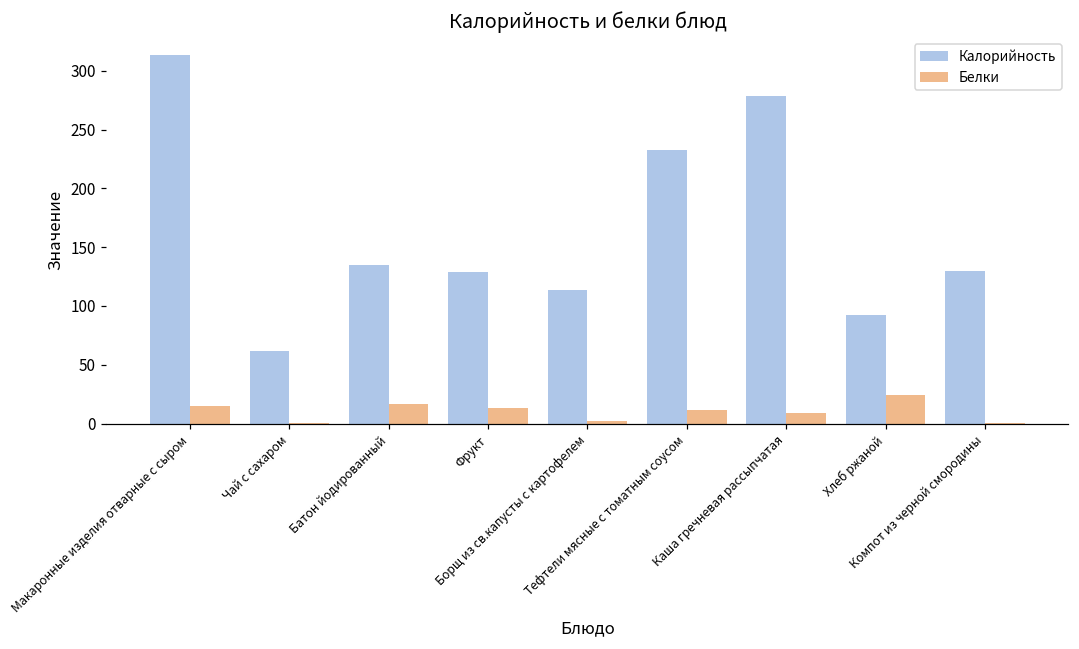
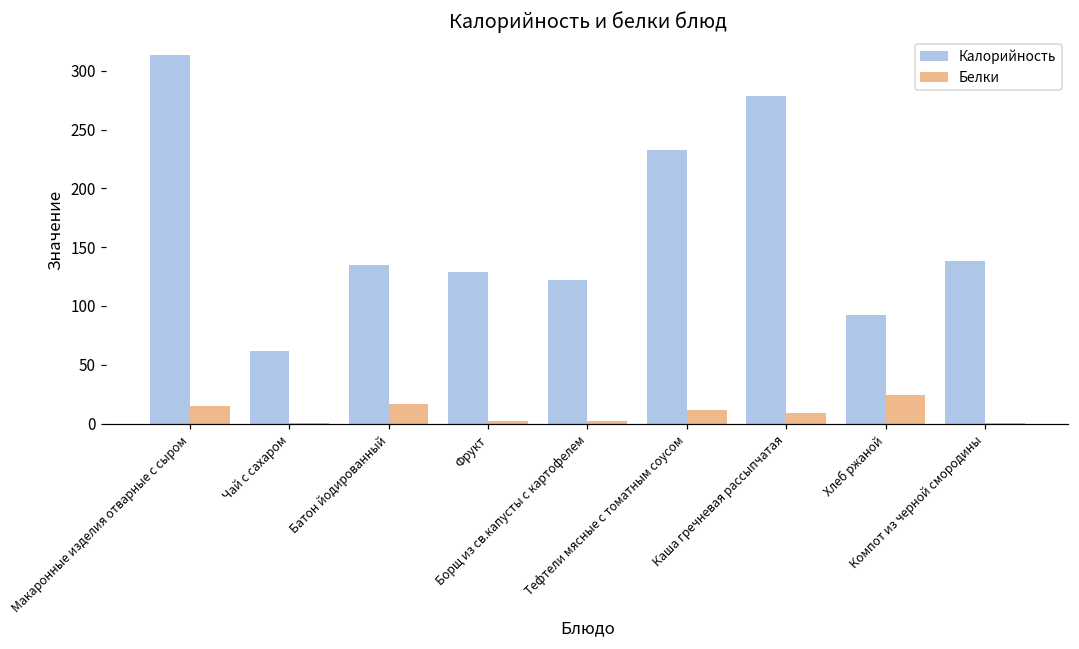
  {
    "Калорийность": {
      "Макаронные изделия отварные с сыром": 313,
      "Чай с сахаром": 62,
      "Батон йодированный": 135,
      "Фрукт": 129,
-     "Борщ из св.капусты с картофелем": 114,
+     "Борщ из св.капусты с картофелем": 122,
      "Тефтели мясные с томатным соусом": 232,
      "Каша гречневая рассыпчатая": 279,
      "Хлеб ржаной": 92,
-     "Компот из черной смородины": 130
+     "Компот из черной смородины": 138
    },
    "Белки": {
      "Макаронные изделия отварные с сыром": 15,
      "Батон йодированный": 17,
-     "Фрукт": 14,
+     "Фрукт": 2,
      "Тефтели мясные с томатным соусом": 12,
      "Каша гречневая рассыпчатая": 9,
      "Хлеб ржаной": 25
    }
  }
